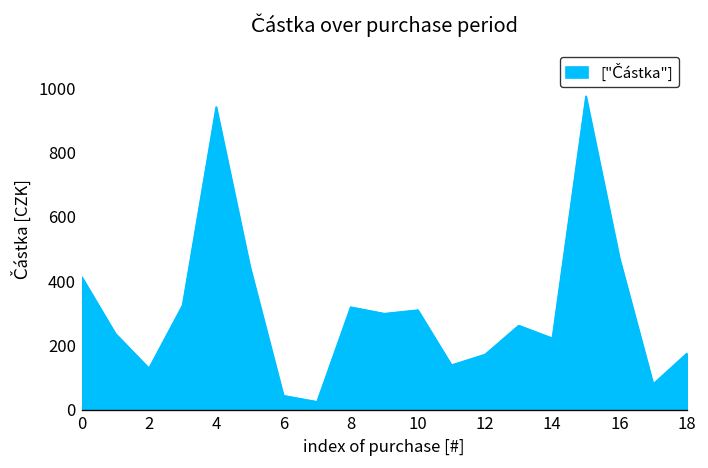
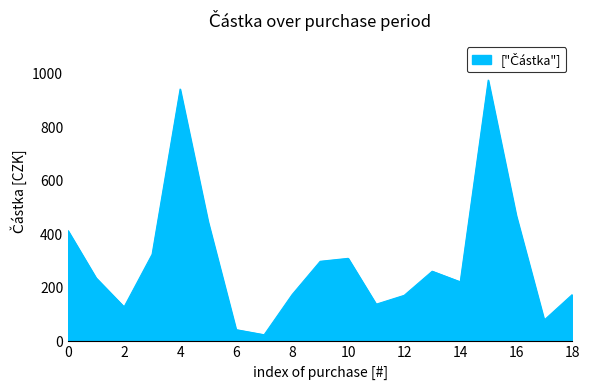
  {
    "0": 410,
    "2": 130,
    "4": 940,
    "6": 40,
-   "8": 320,
+   "8": 180,
    "10": 310,
    "12": 170,
    "14": 220,
    "16": 470,
    "18": 180
  }
